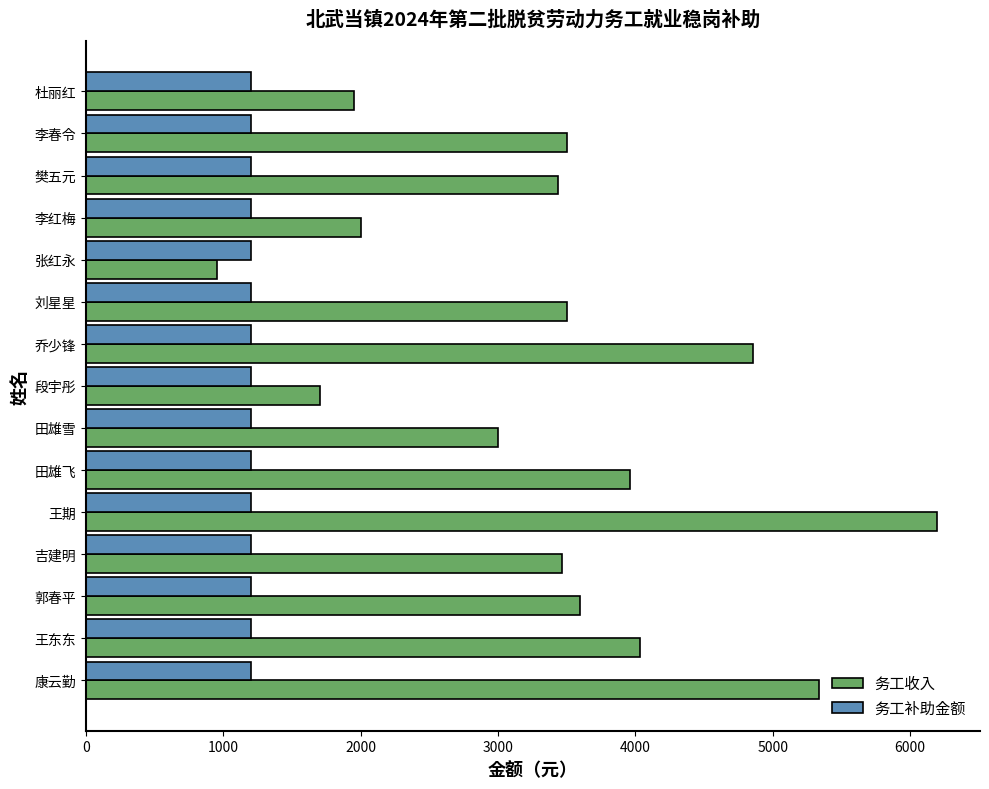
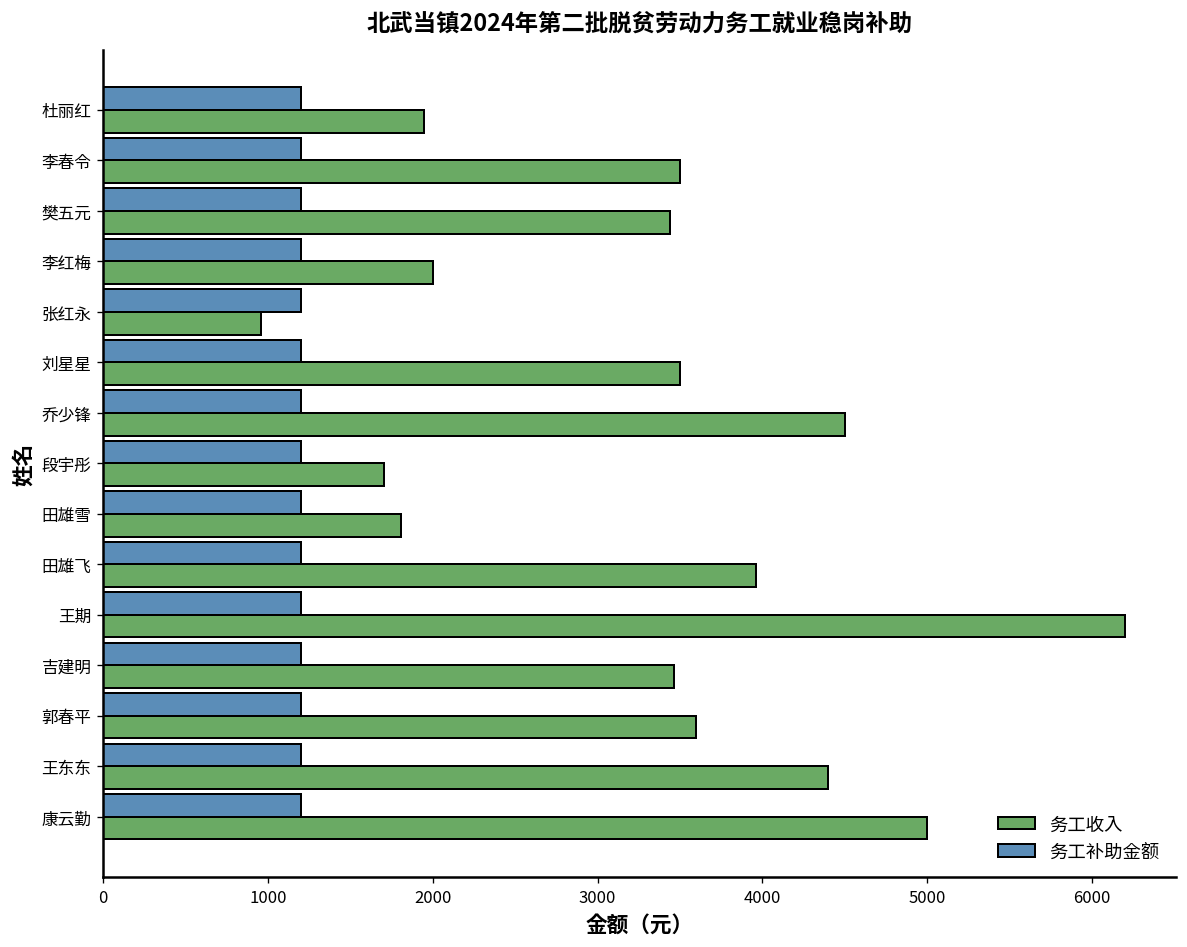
  {
    "务工收入": {
      "杜丽红": 1950,
      "李春令": 3500,
      "樊五元": 3440,
      "李红梅": 2000,
      "张红永": 960,
      "刘星星": 3500,
-     "乔少锋": 4860,
+     "乔少锋": 4500,
      "段宇彤": 1710,
-     "田雄雪": 3000,
+     "田雄雪": 1810,
      "田雄飞": 3960,
      "王期": 6200,
      "吉建明": 3470,
      "郭春平": 3600,
-     "王东东": 4030,
-     "康云勤": 5340
+     "王东东": 4400,
+     "康云勤": 5000
    },
    "务工补助金额": {
      "杜丽红": 1200,
      "李春令": 1200,
      "樊五元": 1200,
      "李红梅": 1200,
      "张红永": 1200,
      "刘星星": 1200,
      "乔少锋": 1200,
      "段宇彤": 1200,
      "田雄雪": 1200,
      "田雄飞": 1200,
      "王期": 1200,
      "吉建明": 1200,
      "郭春平": 1200,
      "王东东": 1200,
      "康云勤": 1200
    }
  }
